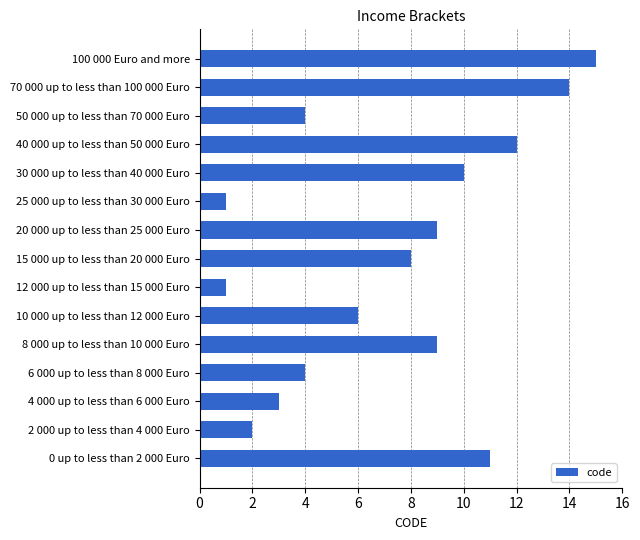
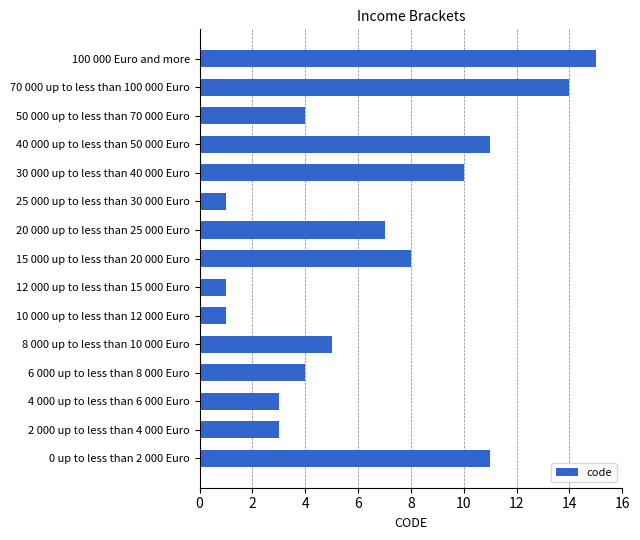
  {
    "100 000 Euro and more": 15,
    "70 000 up to less than 100 000 Euro": 14,
    "50 000 up to less than 70 000 Euro": 4,
-   "40 000 up to less than 50 000 Euro": 12,
+   "40 000 up to less than 50 000 Euro": 11,
    "30 000 up to less than 40 000 Euro": 10,
    "25 000 up to less than 30 000 Euro": 1,
-   "20 000 up to less than 25 000 Euro": 9,
+   "20 000 up to less than 25 000 Euro": 7,
    "15 000 up to less than 20 000 Euro": 8,
    "12 000 up to less than 15 000 Euro": 1,
-   "10 000 up to less than 12 000 Euro": 6,
-   "8 000 up to less than 10 000 Euro": 9,
+   "10 000 up to less than 12 000 Euro": 1,
+   "8 000 up to less than 10 000 Euro": 5,
    "6 000 up to less than 8 000 Euro": 4,
    "4 000 up to less than 6 000 Euro": 3,
-   "2 000 up to less than 4 000 Euro": 2,
+   "2 000 up to less than 4 000 Euro": 3,
    "0 up to less than 2 000 Euro": 11
  }
